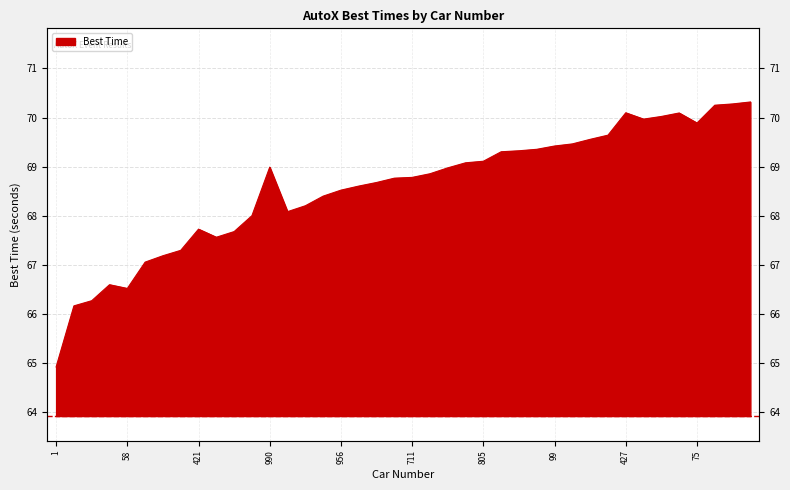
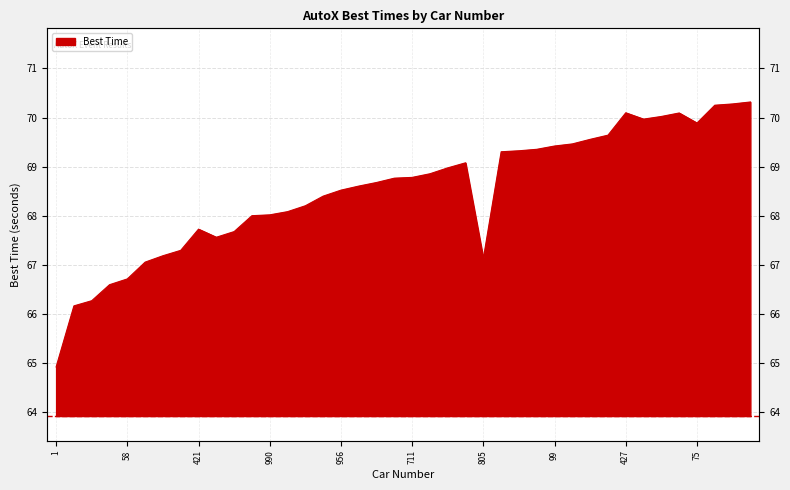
  {
    "1": 64.9,
-   "58": 66.5,
+   "58": 66.7,
    "421": 67.7,
-   "990": 69.0,
+   "990": 68.0,
    "956": 68.5,
    "711": 68.8,
-   "805": 69.1,
+   "805": 67.1,
    "99": 69.4,
    "427": 70.1,
    "75": 69.9
  }
